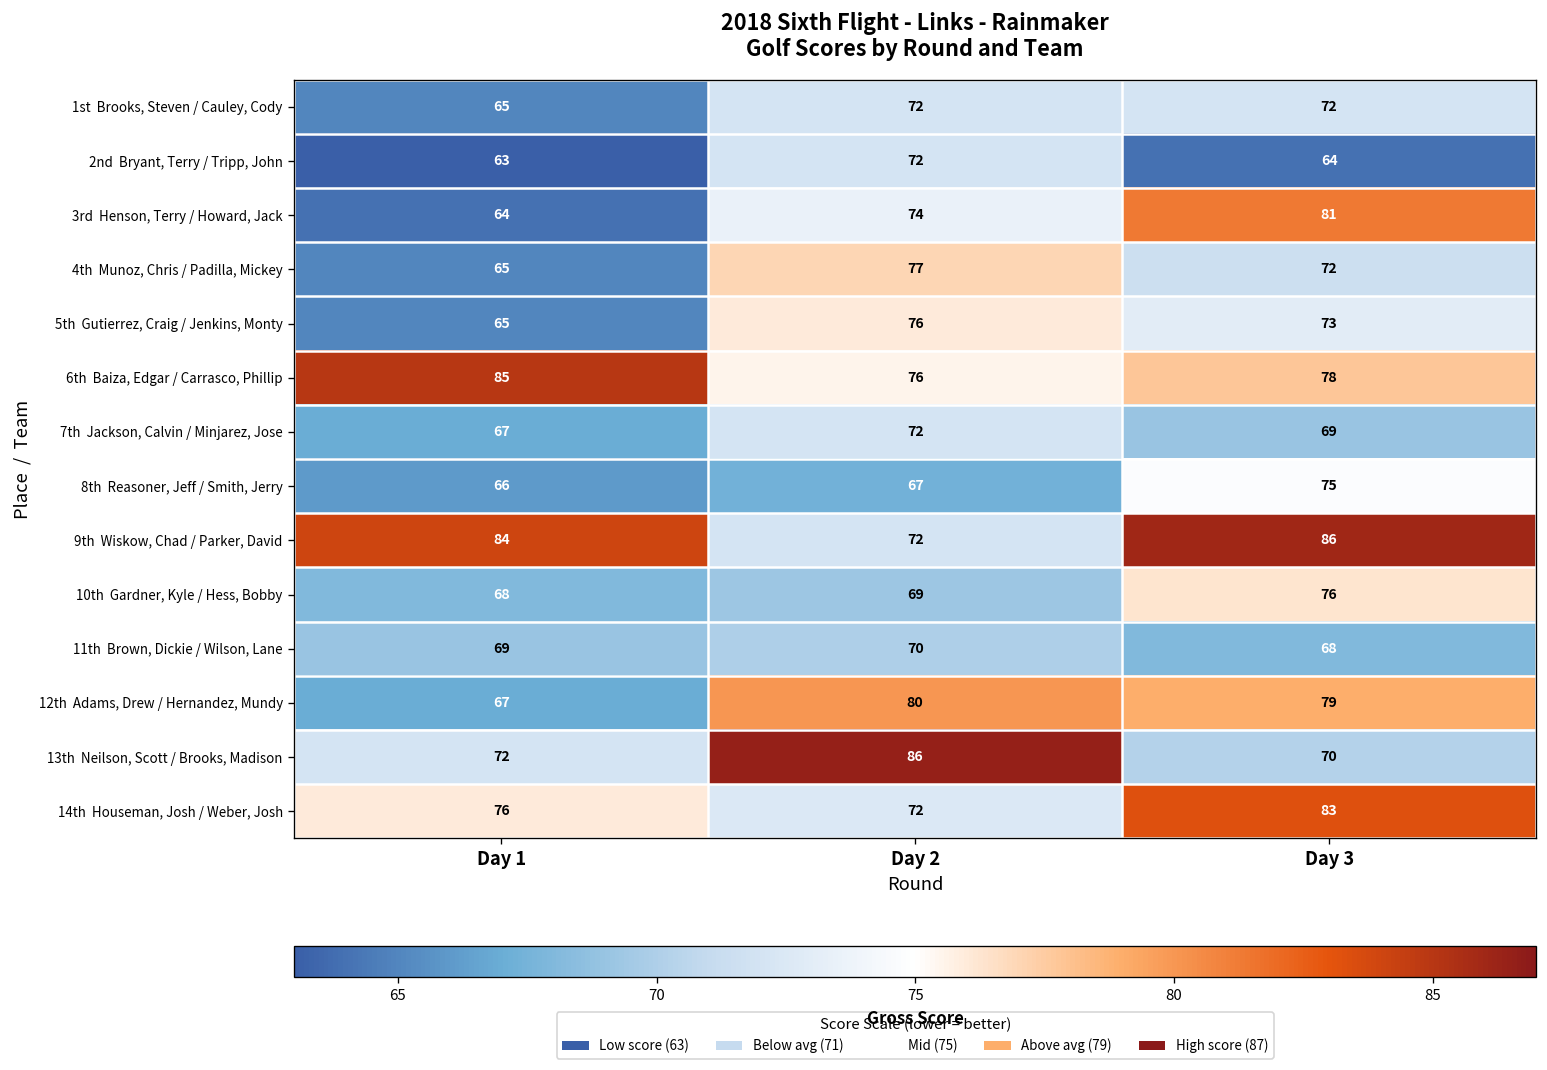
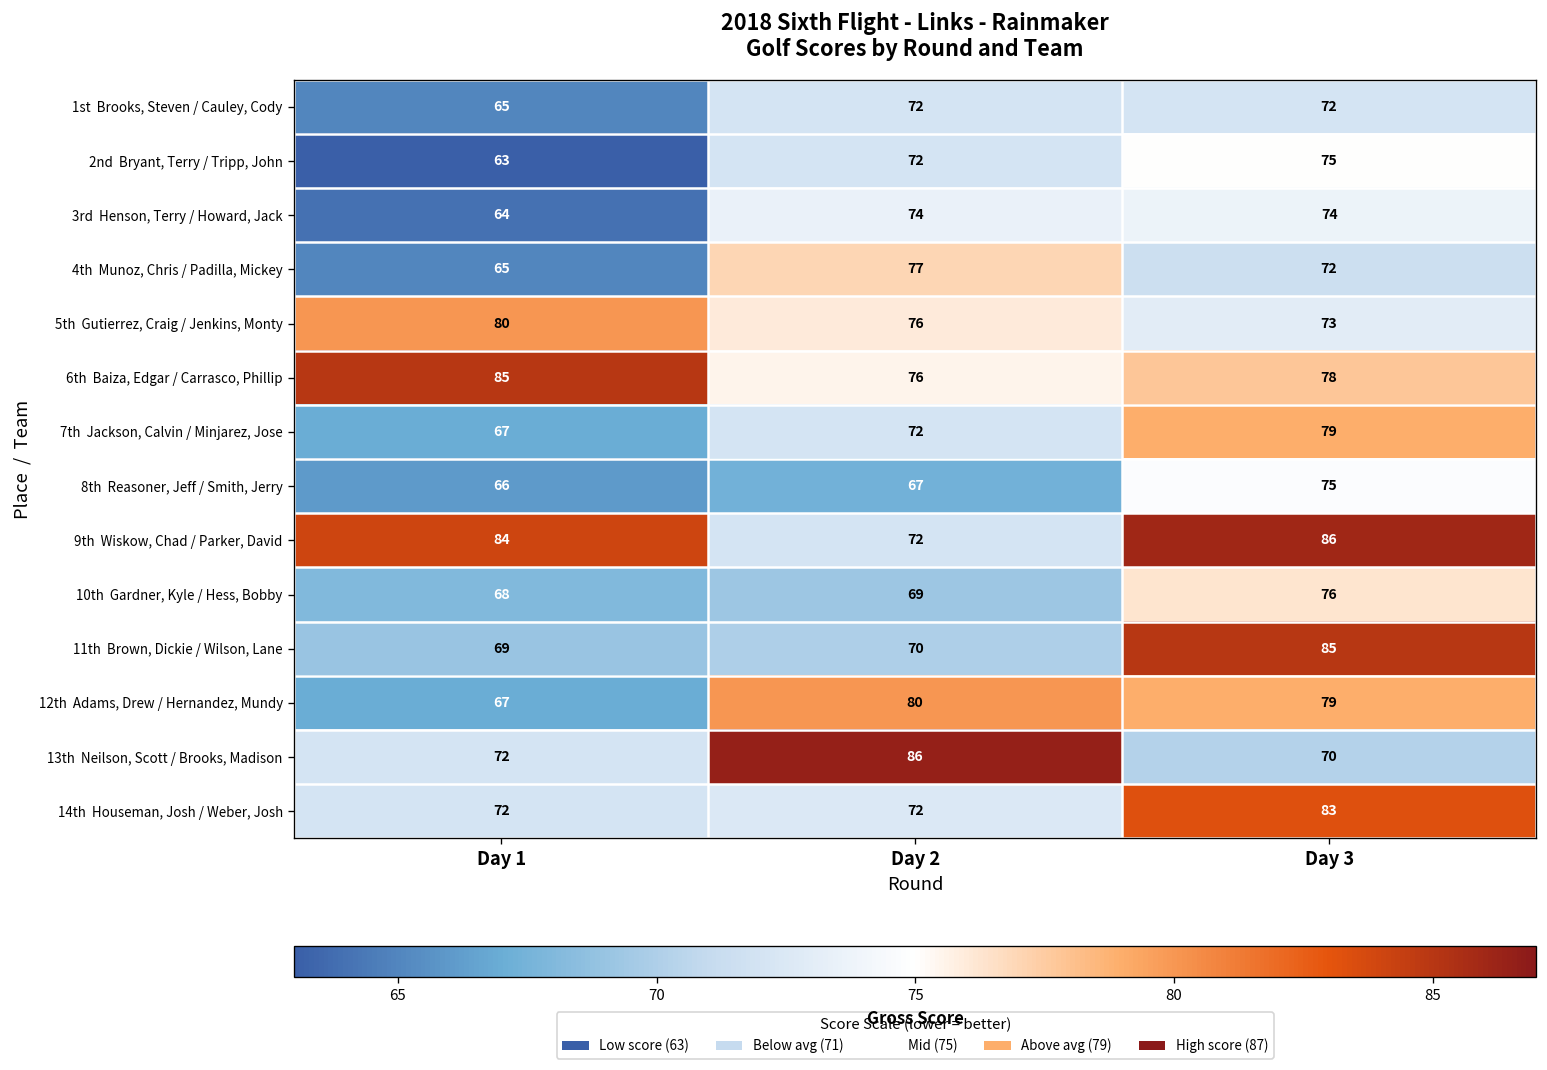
  {
    "1st Brooks, Steven / Cauley, Cody": {
      "Day 1": 65,
      "Day 2": 72,
      "Day 3": 72
    },
    "2nd Bryant, Terry / Tripp, John": {
      "Day 1": 63,
      "Day 2": 72,
-     "Day 3": 64
+     "Day 3": 75
    },
    "3rd Henson, Terry / Howard, Jack": {
      "Day 1": 64,
      "Day 2": 74,
-     "Day 3": 81
+     "Day 3": 74
    },
    "4th Munoz, Chris / Padilla, Mickey": {
      "Day 1": 65,
      "Day 2": 77,
      "Day 3": 72
    },
    "5th Gutierrez, Craig / Jenkins, Monty": {
-     "Day 1": 65,
+     "Day 1": 80,
      "Day 2": 76,
      "Day 3": 73
    },
    "6th Baiza, Edgar / Carrasco, Phillip": {
      "Day 1": 85,
      "Day 2": 76,
      "Day 3": 78
    },
    "7th Jackson, Calvin / Minjarez, Jose": {
      "Day 1": 67,
      "Day 2": 72,
-     "Day 3": 69
+     "Day 3": 79
    },
    "8th Reasoner, Jeff / Smith, Jerry": {
      "Day 1": 66,
      "Day 2": 67,
      "Day 3": 75
    },
    "9th Wiskow, Chad / Parker, David": {
      "Day 1": 84,
      "Day 2": 72,
      "Day 3": 86
    },
    "10th Gardner, Kyle / Hess, Bobby": {
      "Day 1": 68,
      "Day 2": 69,
      "Day 3": 76
    },
    "11th Brown, Dickie / Wilson, Lane": {
      "Day 1": 69,
      "Day 2": 70,
-     "Day 3": 68
+     "Day 3": 85
    },
    "12th Adams, Drew / Hernandez, Mundy": {
      "Day 1": 67,
      "Day 2": 80,
      "Day 3": 79
    },
    "13th Neilson, Scott / Brooks, Madison": {
      "Day 1": 72,
      "Day 2": 86,
      "Day 3": 70
    },
    "14th Houseman, Josh / Weber, Josh": {
-     "Day 1": 76,
+     "Day 1": 72,
      "Day 2": 72,
      "Day 3": 83
    }
  }
